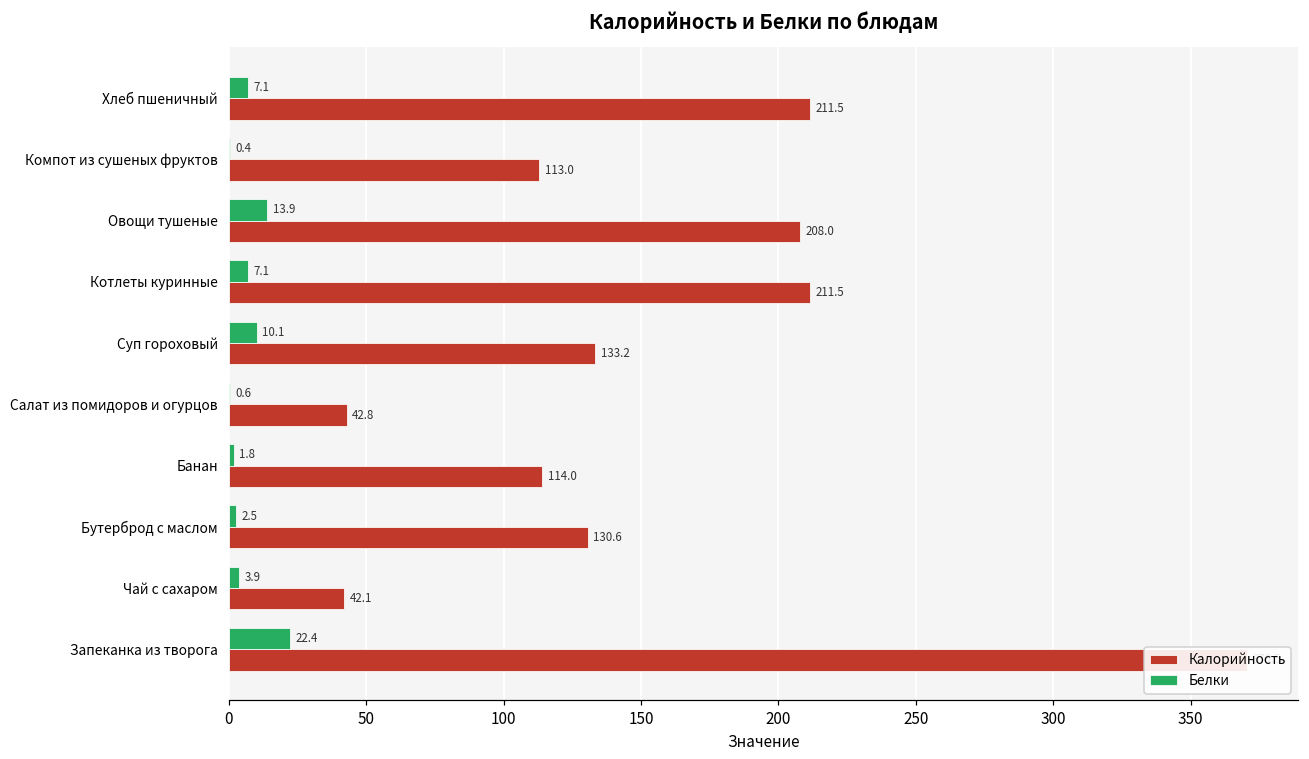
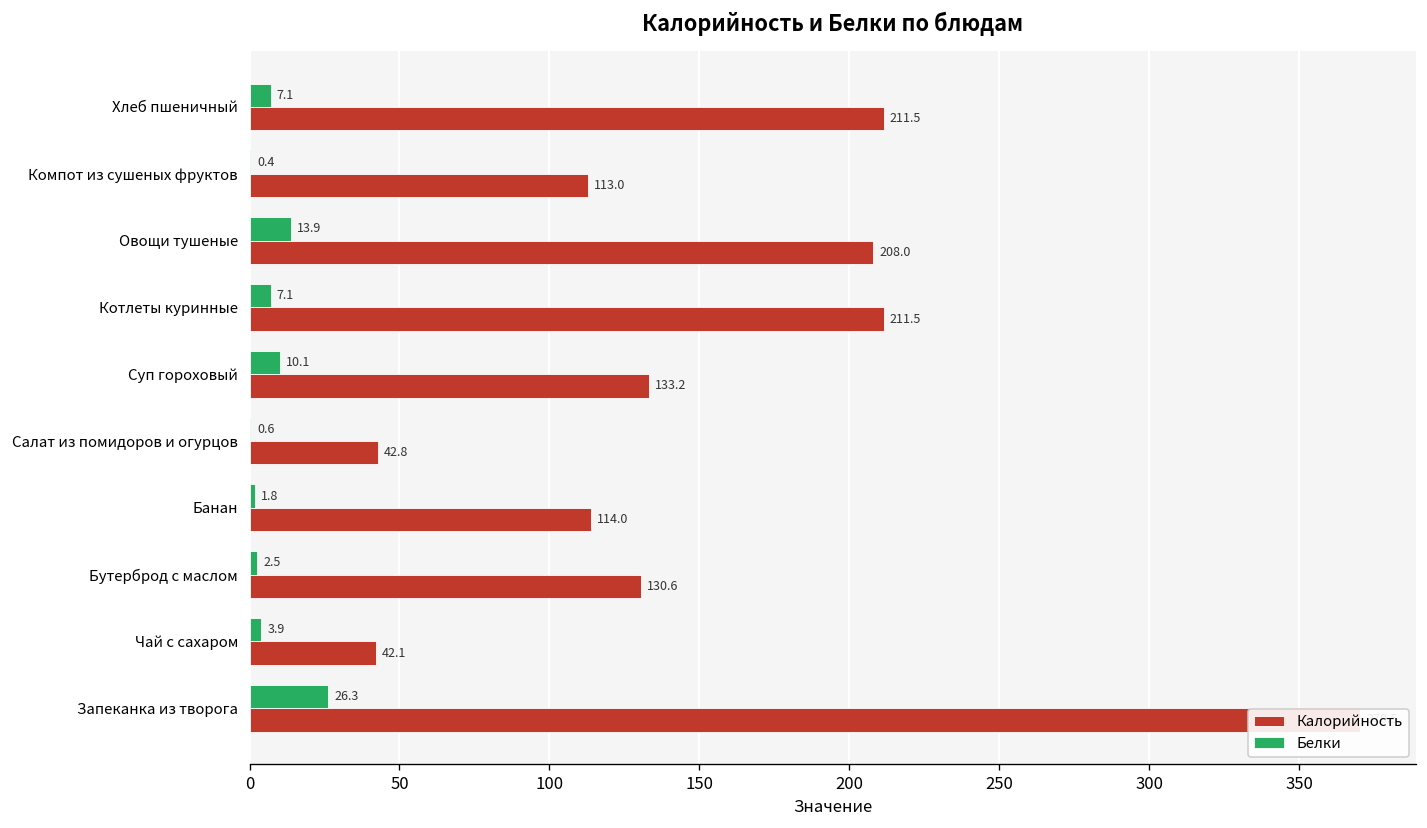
  {
    "Калорийность": {
      "Хлеб пшеничный": 211.5,
      "Компот из сушеных фруктов": 113.0,
      "Овощи тушеные": 208.0,
      "Котлеты куринные": 211.5,
      "Суп гороховый": 133.2,
      "Салат из помидоров и огурцов": 42.8,
      "Банан": 114.0,
      "Бутерброд с маслом": 130.6,
      "Чай с сахаром": 42.1
    },
    "Белки": {
      "Хлеб пшеничный": 7.1,
      "Компот из сушеных фруктов": 0.4,
      "Овощи тушеные": 13.9,
      "Котлеты куринные": 7.1,
      "Суп гороховый": 10.1,
      "Салат из помидоров и огурцов": 0.6,
      "Банан": 1.8,
      "Бутерброд с маслом": 2.5,
      "Чай с сахаром": 3.9,
-     "Запеканка из творога": 22.4
+     "Запеканка из творога": 26.3
    }
  }
